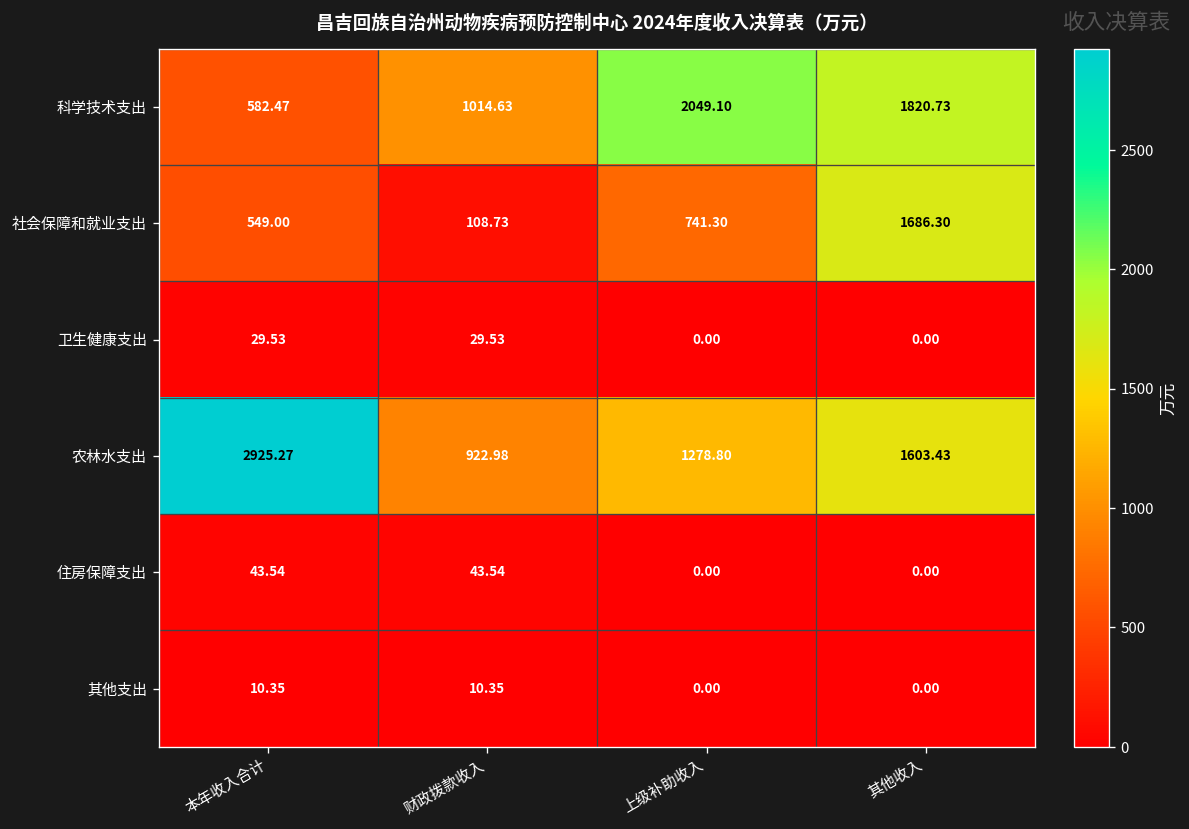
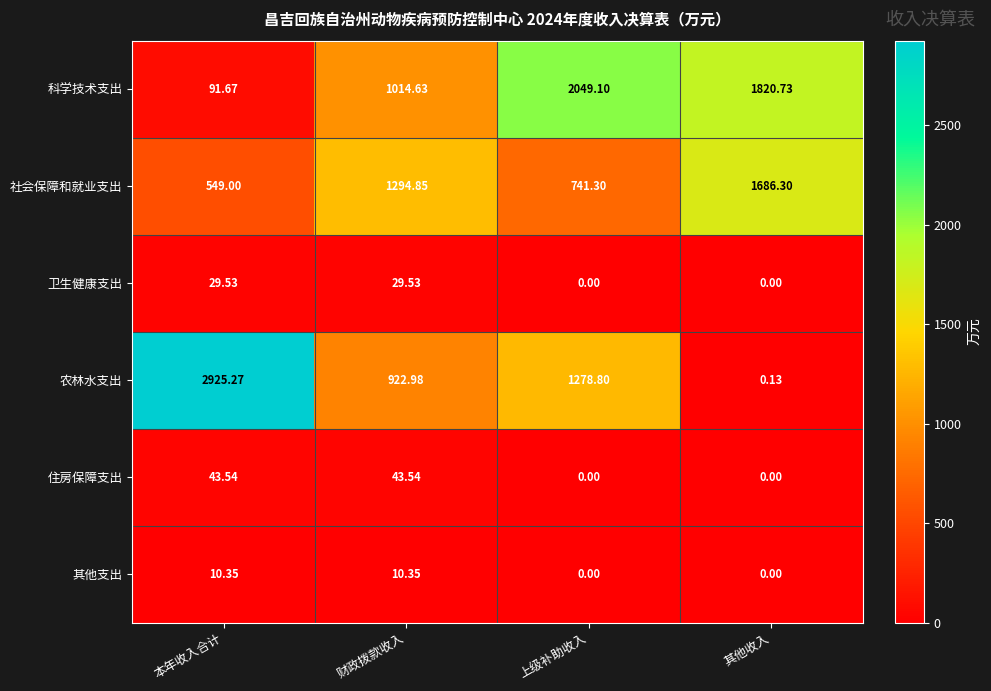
  {
    "科学技术支出": {
-     "本年收入合计": 582.47,
+     "本年收入合计": 91.67,
      "财政拨款收入": 1014.63,
      "上级补助收入": 2049.10,
      "其他收入": 1820.73
    },
    "社会保障和就业支出": {
      "本年收入合计": 549.00,
-     "财政拨款收入": 108.73,
+     "财政拨款收入": 1294.85,
      "上级补助收入": 741.30,
      "其他收入": 1686.30
    },
    "卫生健康支出": {
      "本年收入合计": 29.53,
      "财政拨款收入": 29.53,
      "上级补助收入": 0.00,
      "其他收入": 0.00
    },
    "农林水支出": {
      "本年收入合计": 2925.27,
      "财政拨款收入": 922.98,
      "上级补助收入": 1278.80,
-     "其他收入": 1603.43
+     "其他收入": 0.13
    },
    "住房保障支出": {
      "本年收入合计": 43.54,
      "财政拨款收入": 43.54,
      "上级补助收入": 0.00,
      "其他收入": 0.00
    },
    "其他支出": {
      "本年收入合计": 10.35,
      "财政拨款收入": 10.35,
      "上级补助收入": 0.00,
      "其他收入": 0.00
    }
  }
